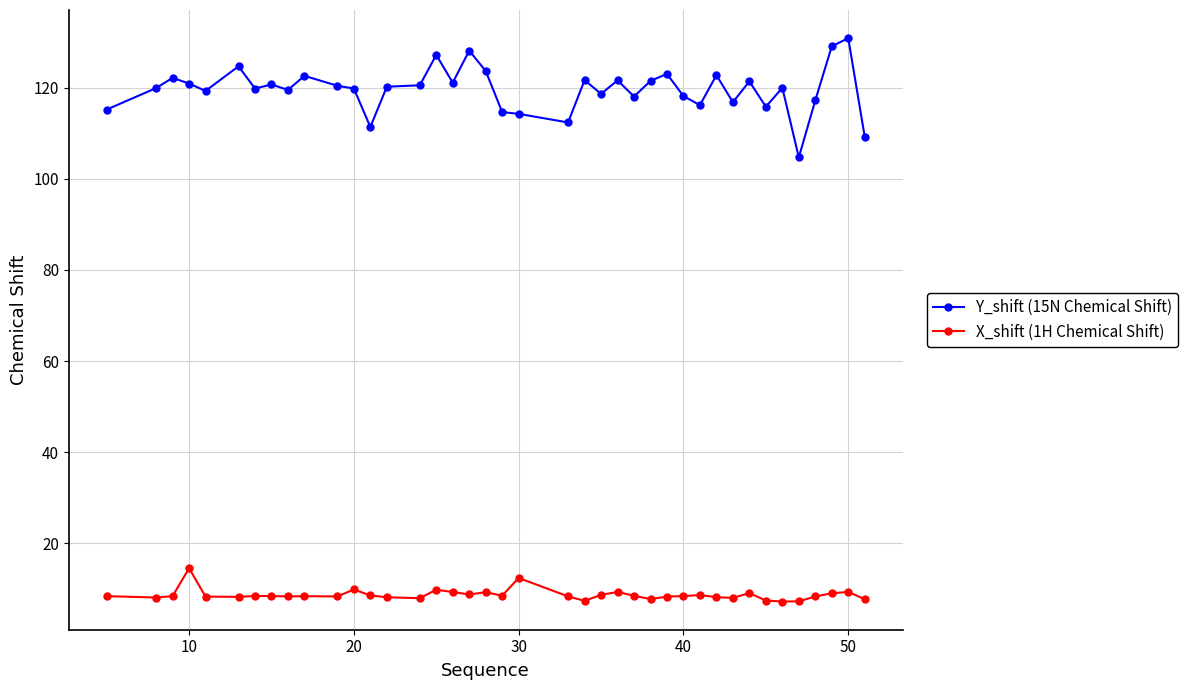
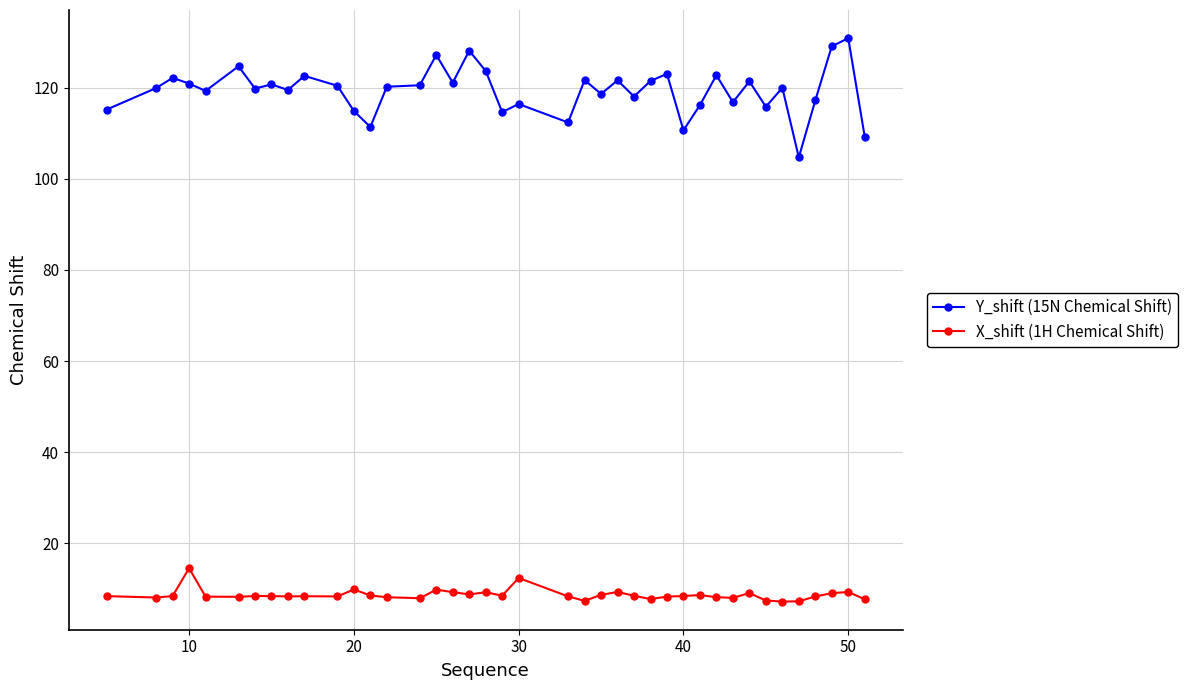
  {
    "Y_shift (15N Chemical Shift)": {
      "10": 121,
-     "20": 120,
-     "30": 114,
-     "40": 118,
+     "20": 115,
+     "30": 116,
+     "40": 111,
      "50": 131
    },
    "X_shift (1H Chemical Shift)": {
      "10": 14,
      "20": 10,
      "30": 12,
      "40": 8,
      "50": 9
    }
  }
